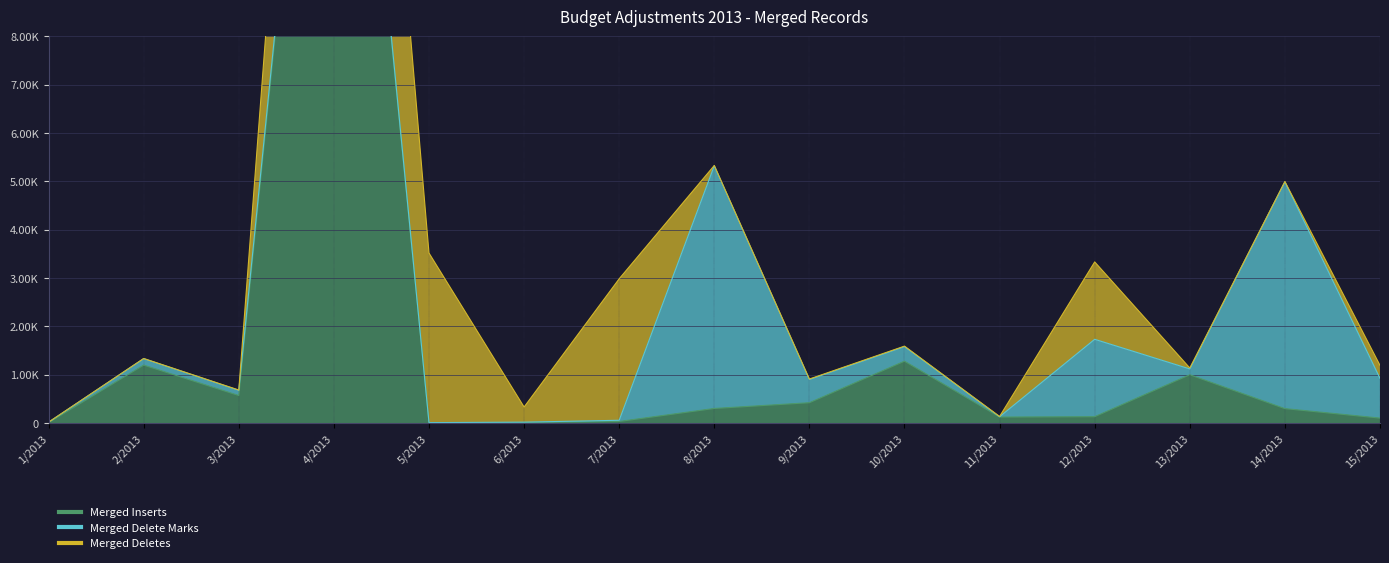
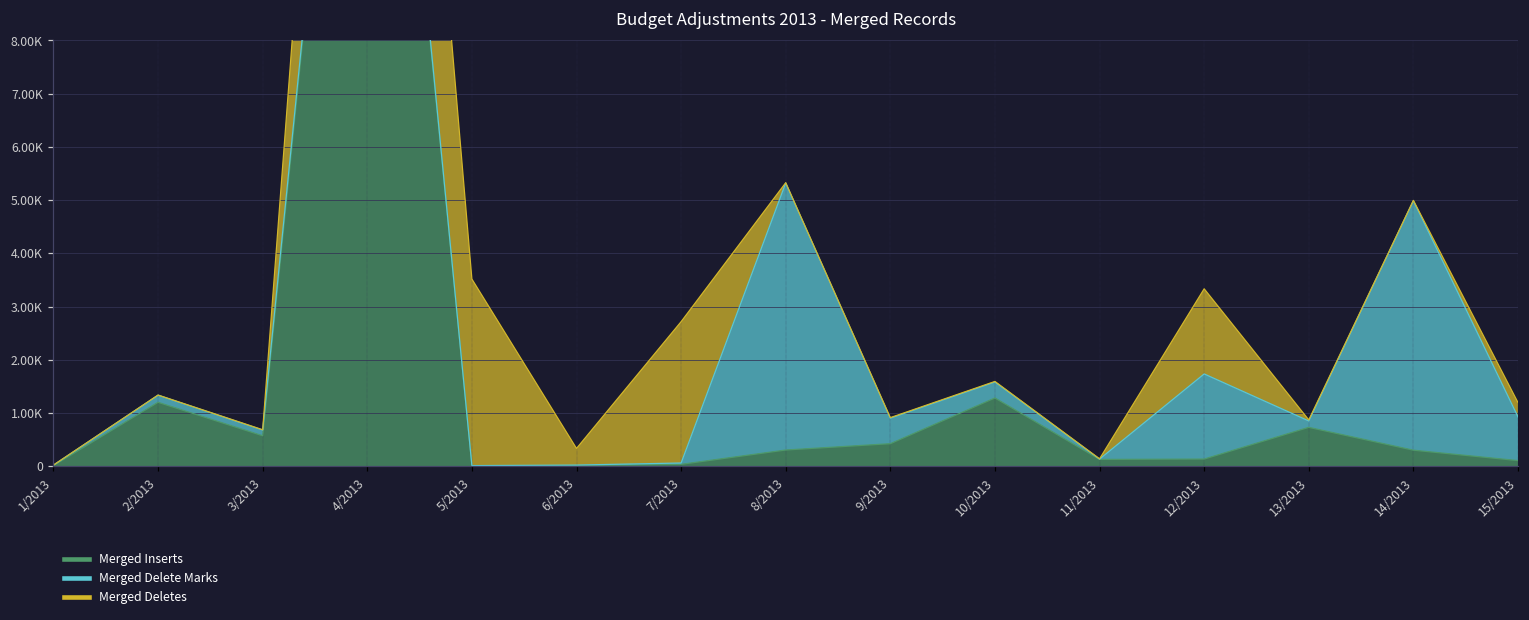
  {
    "Merged Inserts": {
      "2/2013": 1200,
      "3/2013": 600,
      "8/2013": 300,
      "9/2013": 400,
      "10/2013": 1300,
      "12/2013": 100,
-     "13/2013": 1000,
+     "13/2013": 700,
      "14/2013": 300,
      "15/2013": 100
    },
    "Merged Delete Marks": {
      "12/2013": 1600,
      "15/2013": 800
    },
    "Merged Deletes": {
      "5/2013": 3500,
      "6/2013": 300,
-     "7/2013": 2900,
+     "7/2013": 2700,
      "12/2013": 1600,
      "15/2013": 300
    }
  }
